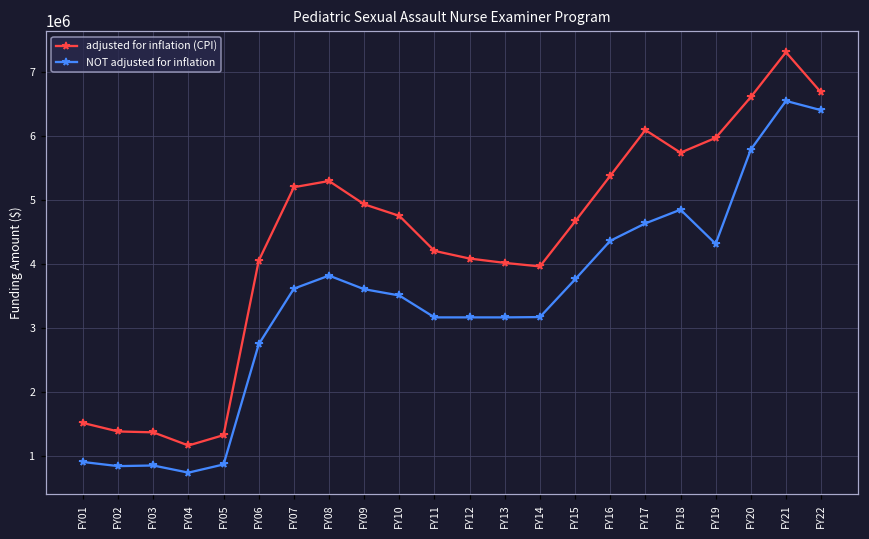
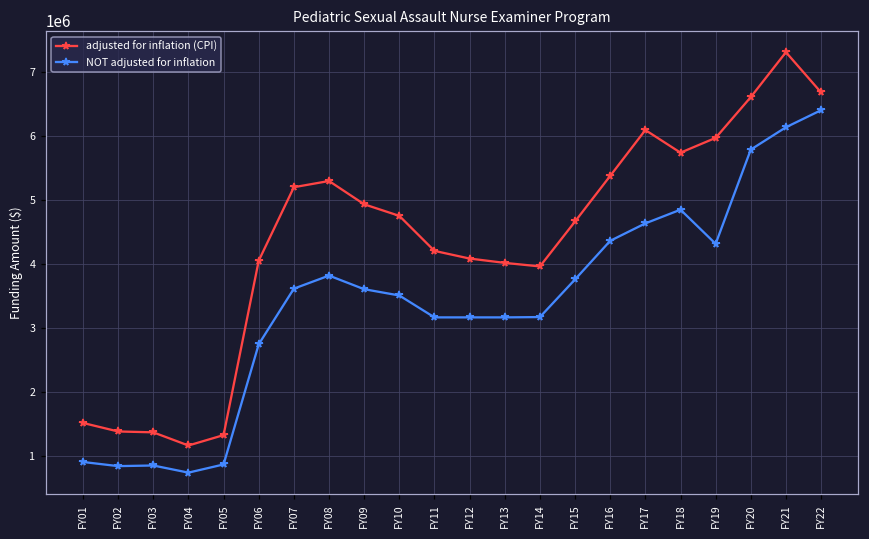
  {
    "adjusted for inflation (CPI)": {
      "FY01": 1500000,
      "FY02": 1400000,
      "FY03": 1400000,
      "FY04": 1200000,
      "FY05": 1300000,
      "FY06": 4000000,
      "FY07": 5200000,
      "FY08": 5300000,
      "FY09": 4900000,
      "FY10": 4700000,
      "FY11": 4200000,
      "FY12": 4100000,
      "FY13": 4000000,
      "FY14": 4000000,
      "FY15": 4700000,
      "FY16": 5400000,
      "FY17": 6100000,
      "FY18": 5700000,
      "FY19": 6000000,
      "FY20": 6600000,
      "FY21": 7300000,
      "FY22": 6700000
    },
    "NOT adjusted for inflation": {
      "FY01": 900000,
      "FY02": 800000,
      "FY03": 800000,
      "FY04": 700000,
      "FY05": 900000,
      "FY06": 2700000,
      "FY07": 3600000,
      "FY08": 3800000,
      "FY09": 3600000,
      "FY10": 3500000,
      "FY11": 3200000,
      "FY12": 3200000,
      "FY13": 3200000,
      "FY14": 3200000,
      "FY15": 3800000,
      "FY16": 4400000,
      "FY17": 4600000,
      "FY18": 4800000,
      "FY19": 4300000,
      "FY20": 5800000,
-     "FY21": 6500000,
+     "FY21": 6100000,
      "FY22": 6400000
    }
  }
